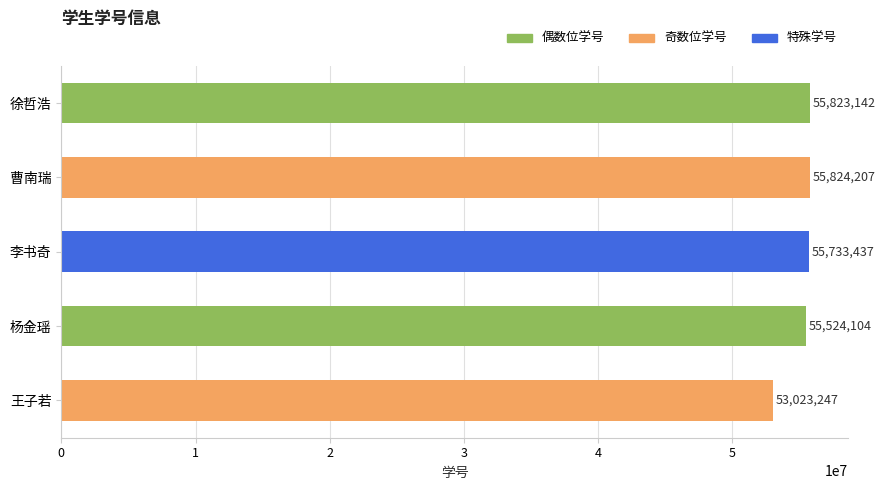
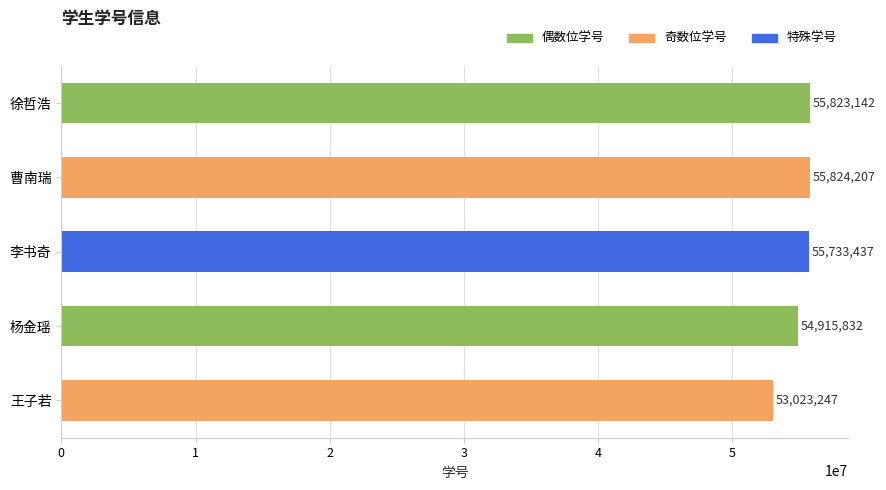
  {
    "徐哲浩": "55,823,142",
    "曹南瑞": "55,824,207",
    "李书奇": "55,733,437",
-   "杨金瑶": "55,524,104",
+   "杨金瑶": "54,915,832",
    "王子若": "53,023,247"
  }
